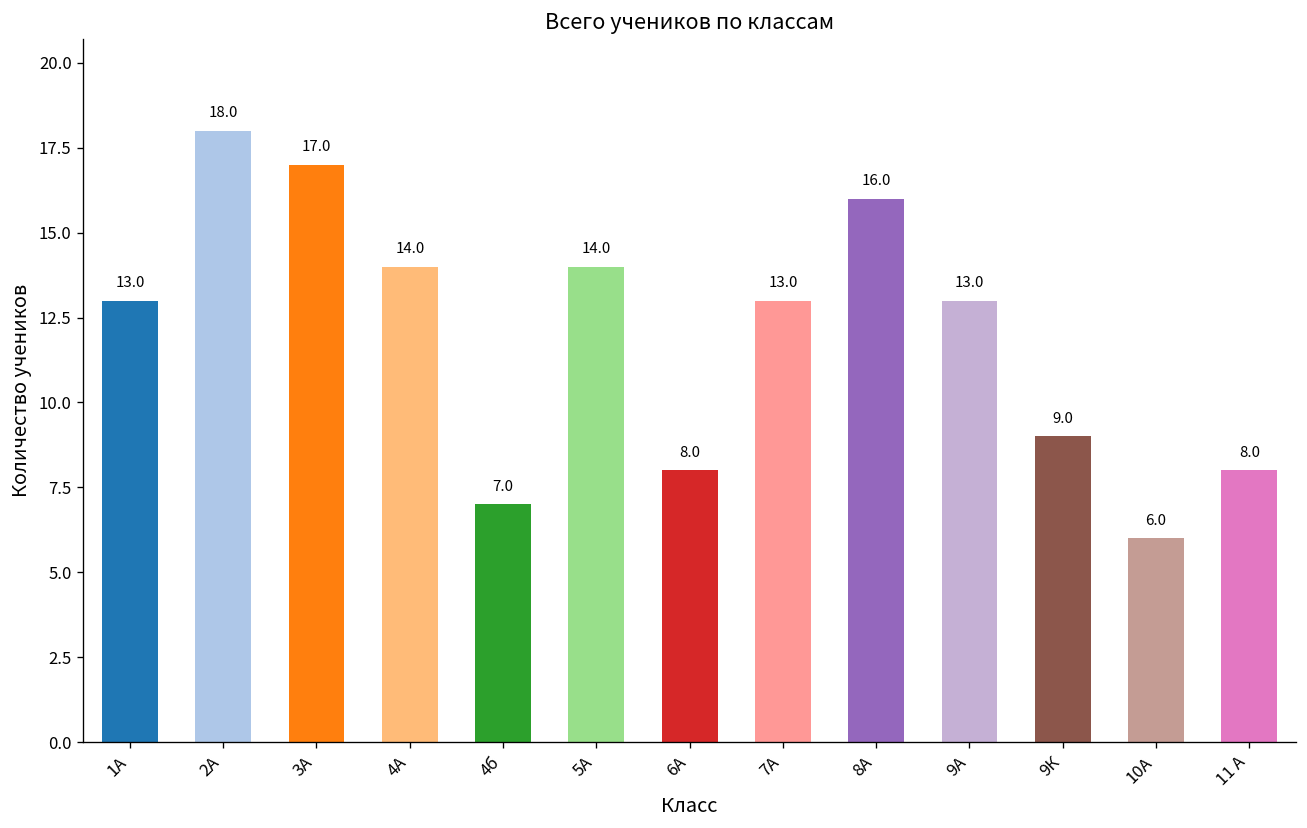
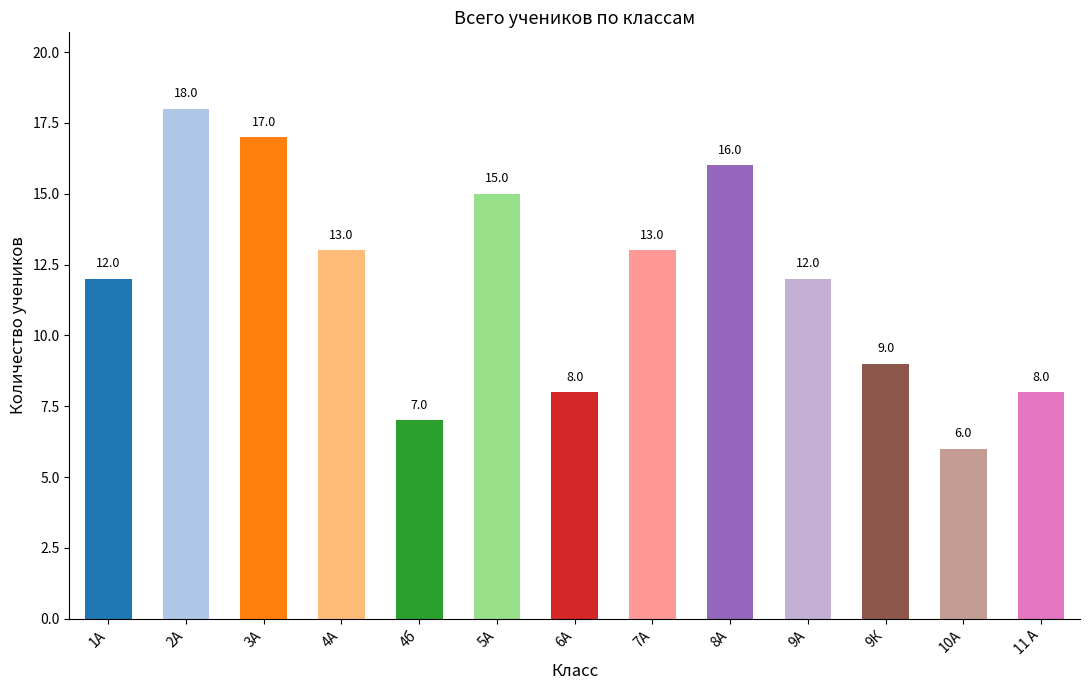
  {
-   "1А": 13.0,
+   "1А": 12.0,
    "2А": 18.0,
    "3А": 17.0,
-   "4А": 14.0,
+   "4А": 13.0,
    "4б": 7.0,
-   "5А": 14.0,
+   "5А": 15.0,
    "6А": 8.0,
    "7А": 13.0,
    "8А": 16.0,
-   "9А": 13.0,
+   "9А": 12.0,
    "9К": 9.0,
    "10А": 6.0,
    "11 А": 8.0
  }
